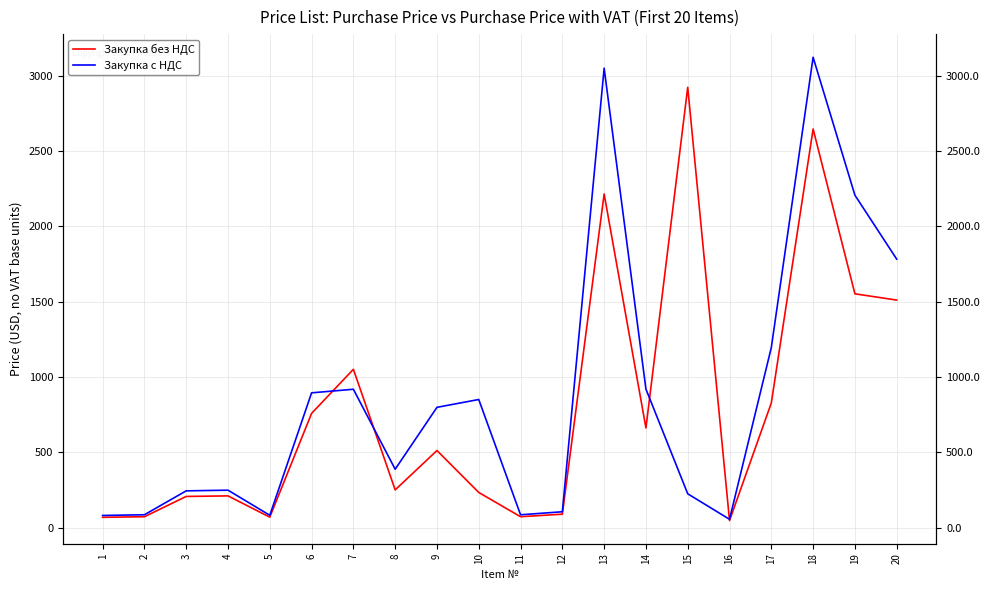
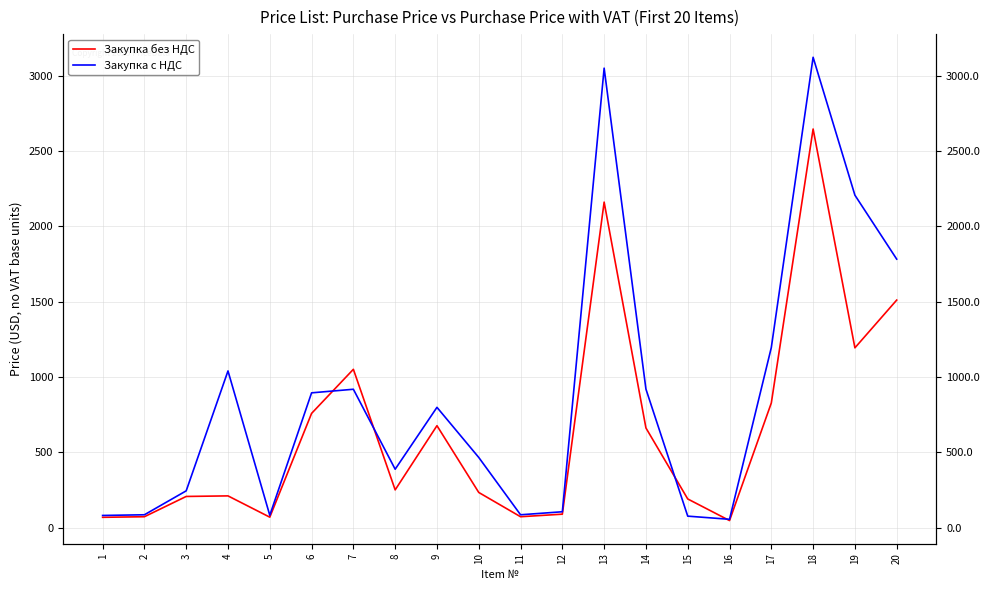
  {
    "Закупка без НДС": {
      "3": 210,
      "4": 210,
      "6": 760,
      "7": 1050,
      "8": 250,
-     "9": 510,
+     "9": 680,
      "10": 230,
-     "13": 2210,
+     "13": 2160,
      "14": 660,
-     "15": 2920,
+     "15": 190,
      "17": 830,
      "18": 2650,
-     "19": 1550,
+     "19": 1190,
      "20": 1510
    },
    "Закупка с НДС": {
      "3": 240,
-     "4": 250,
+     "4": 1040,
      "6": 890,
      "7": 920,
      "8": 390,
      "9": 800,
-     "10": 850,
+     "10": 470,
      "13": 3050,
      "14": 920,
-     "15": 220,
+     "15": 80,
      "17": 1190,
      "18": 3120,
      "19": 2210,
      "20": 1780
    }
  }
